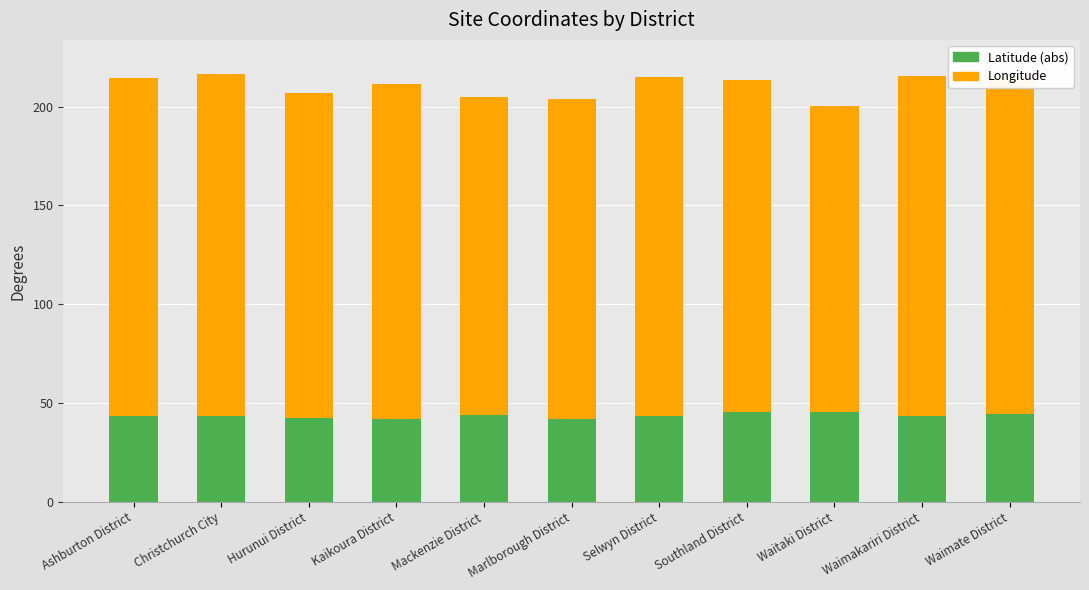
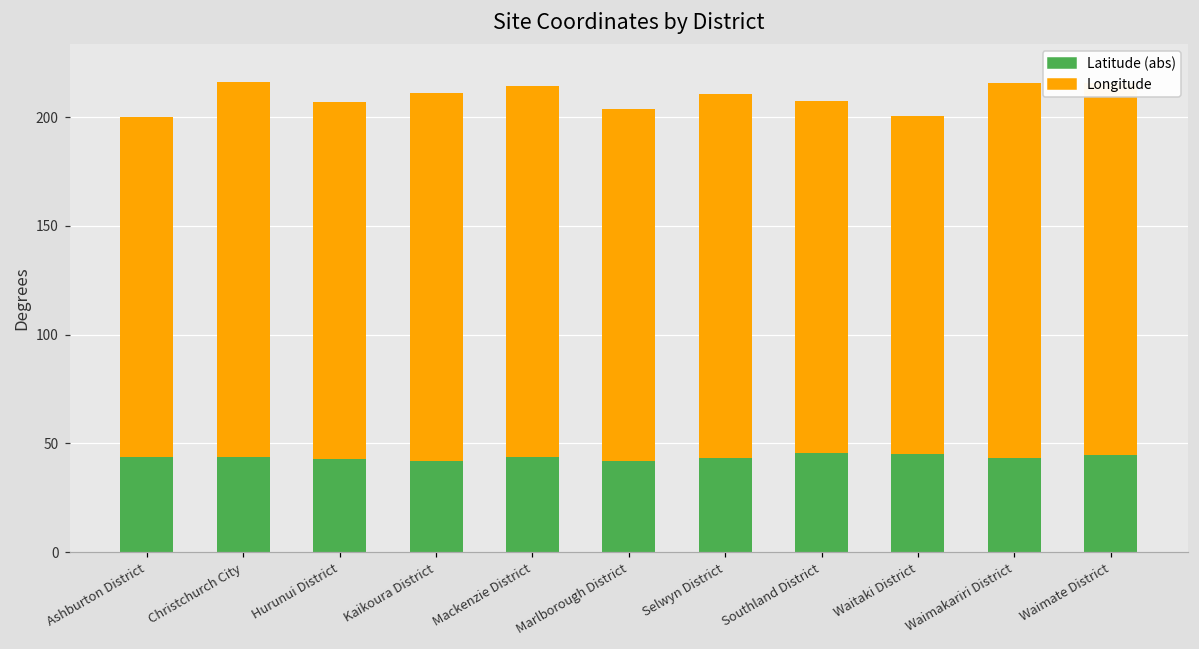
  {
    "Latitude (abs)": {
      "Ashburton District": 43,
      "Christchurch City": 44,
      "Hurunui District": 43,
      "Kaikoura District": 42,
      "Mackenzie District": 44,
      "Marlborough District": 42,
      "Selwyn District": 43,
      "Southland District": 46,
      "Waitaki District": 45,
      "Waimakariri District": 43,
      "Waimate District": 45
    },
    "Longitude": {
-     "Ashburton District": 171,
+     "Ashburton District": 157,
      "Christchurch City": 173,
      "Hurunui District": 164,
      "Kaikoura District": 169,
-     "Mackenzie District": 161,
+     "Mackenzie District": 170,
      "Marlborough District": 162,
-     "Selwyn District": 172,
-     "Southland District": 168,
+     "Selwyn District": 167,
+     "Southland District": 162,
      "Waitaki District": 155,
      "Waimakariri District": 172
    }
  }
